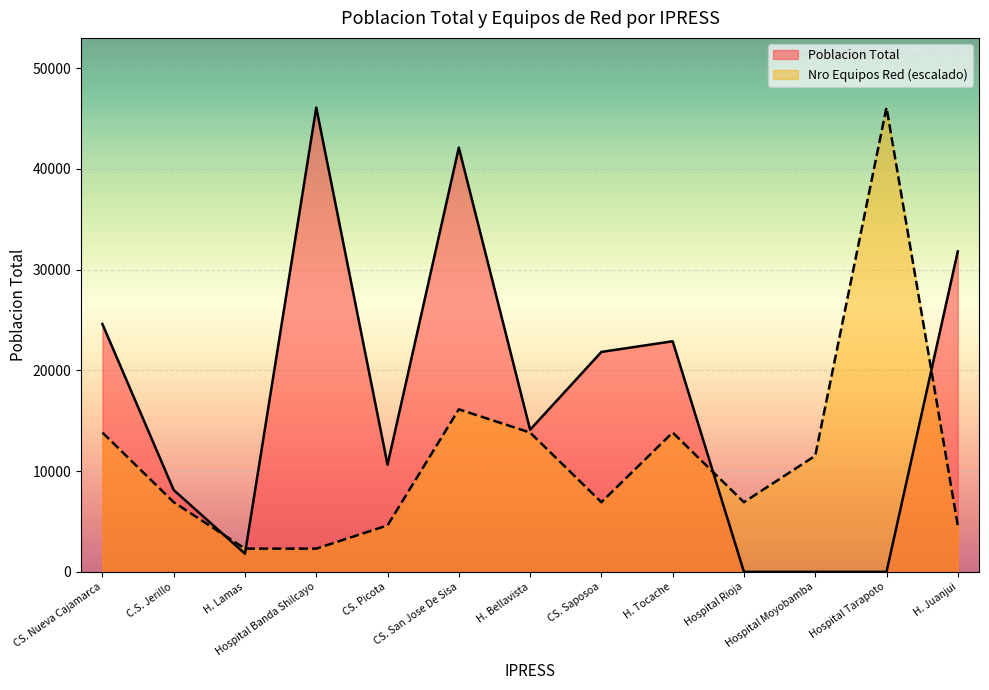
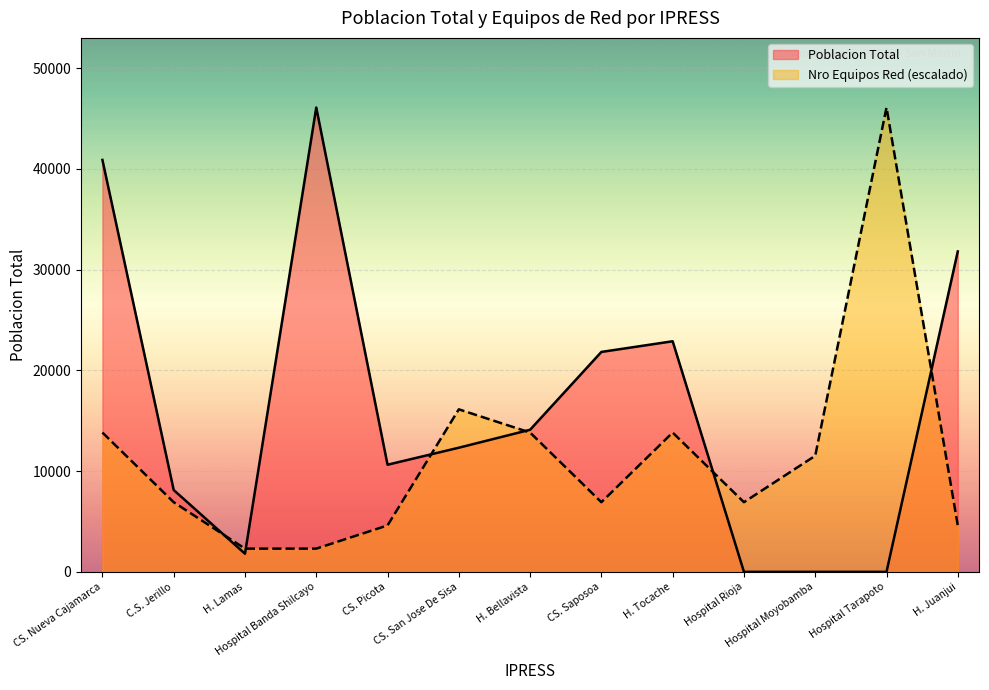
  {
    "Poblacion Total": {
-     "CS. Nueva Cajamarca": 24600,
+     "CS. Nueva Cajamarca": 40900,
      "C.S. Jerillo": 8100,
      "H. Lamas": 1800,
      "Hospital Banda Shilcayo": 46100,
      "CS. Picota": 10600,
-     "CS. San Jose De Sisa": 42100,
+     "CS. San Jose De Sisa": 12300,
      "H. Bellavista": 14100,
      "CS. Saposoa": 21800,
      "H. Tocache": 22900,
      "Hospital Rioja": 0,
      "Hospital Moyobamba": 0,
      "Hospital Tarapoto": 0,
      "H. Juanjui": 31800
    },
    "Nro Equipos Red (escalado)": {
      "CS. Nueva Cajamarca": 13800,
      "C.S. Jerillo": 6900,
      "H. Lamas": 2300,
      "Hospital Banda Shilcayo": 2300,
      "CS. Picota": 4600,
      "CS. San Jose De Sisa": 16100,
      "H. Bellavista": 13800,
      "CS. Saposoa": 6900,
      "H. Tocache": 13800,
      "Hospital Rioja": 6900,
      "Hospital Moyobamba": 11500,
      "Hospital Tarapoto": 46100,
      "H. Juanjui": 4600
    }
  }
